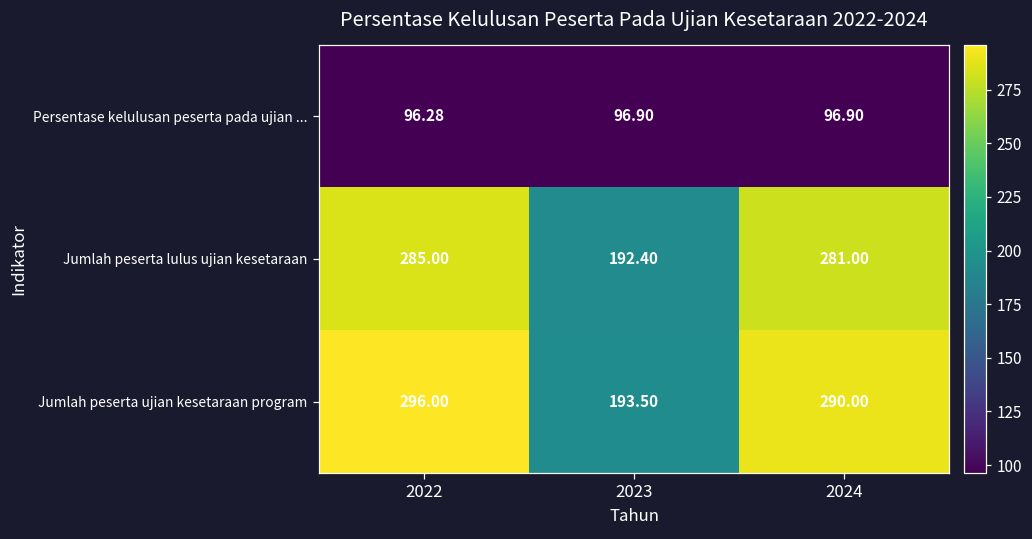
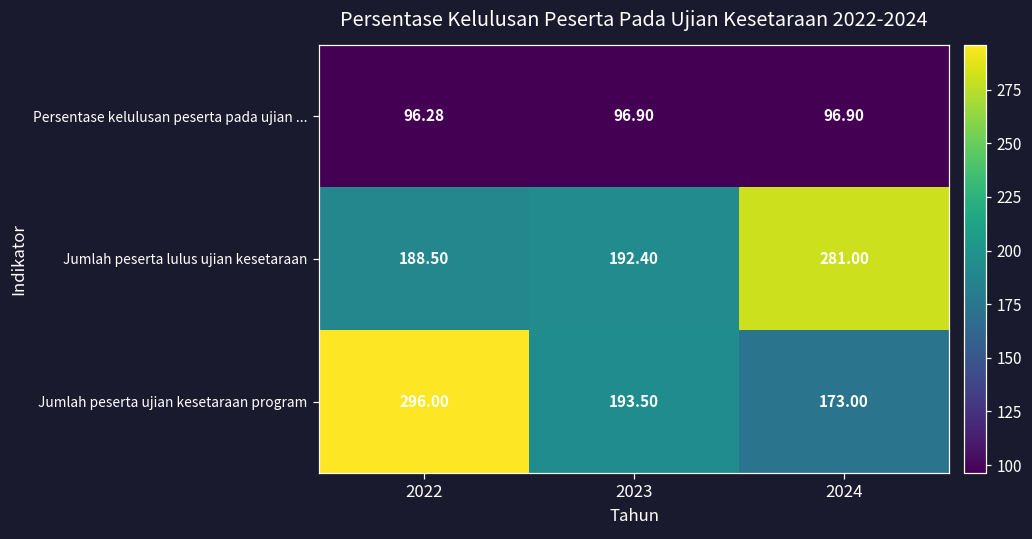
  {
    "Persentase kelulusan peserta pada ujian ...": {
      "2022": 96.28,
      "2023": 96.90,
      "2024": 96.90
    },
    "Jumlah peserta lulus ujian kesetaraan": {
-     "2022": 285.00,
+     "2022": 188.50,
      "2023": 192.40,
      "2024": 281.00
    },
    "Jumlah peserta ujian kesetaraan program": {
      "2022": 296.00,
      "2023": 193.50,
-     "2024": 290.00
+     "2024": 173.00
    }
  }
